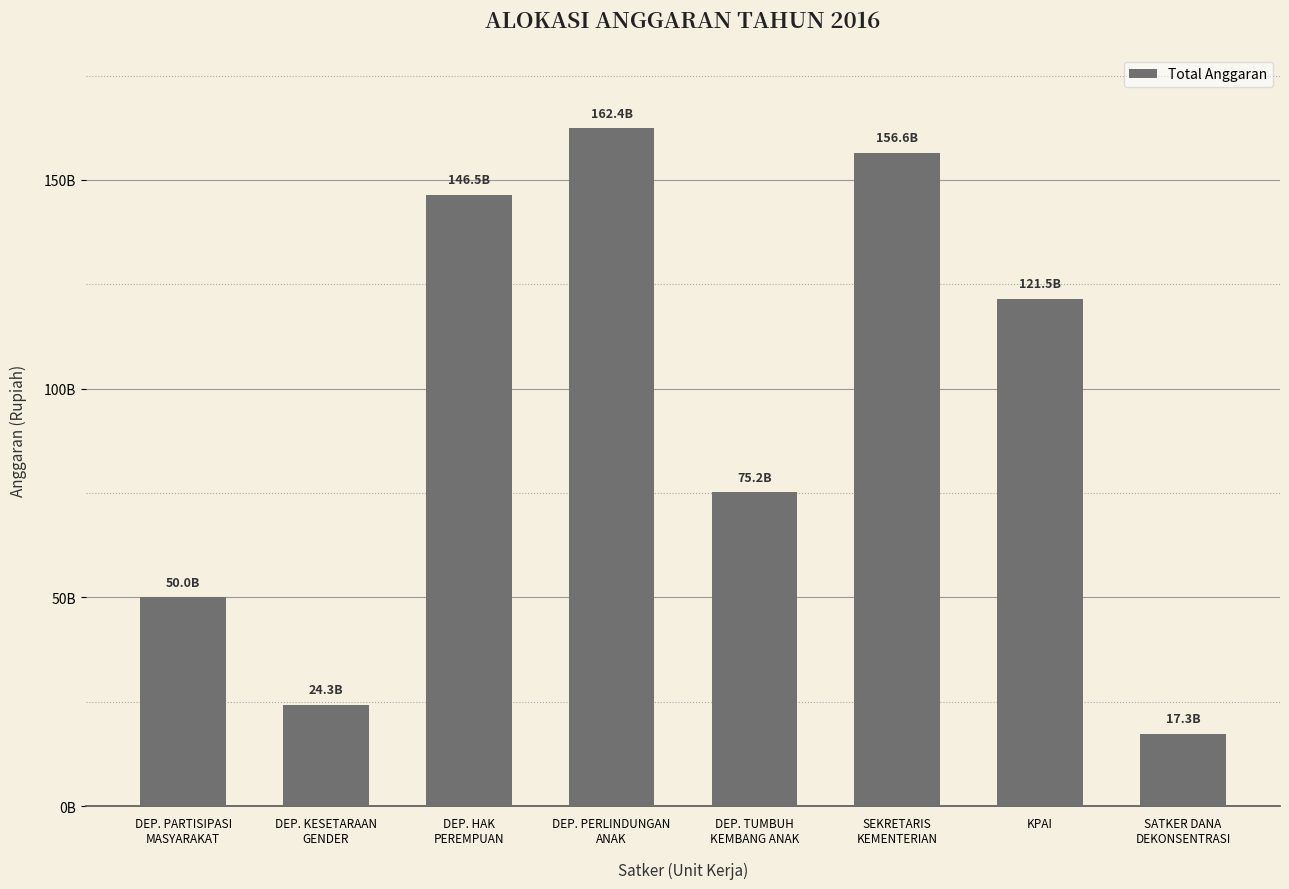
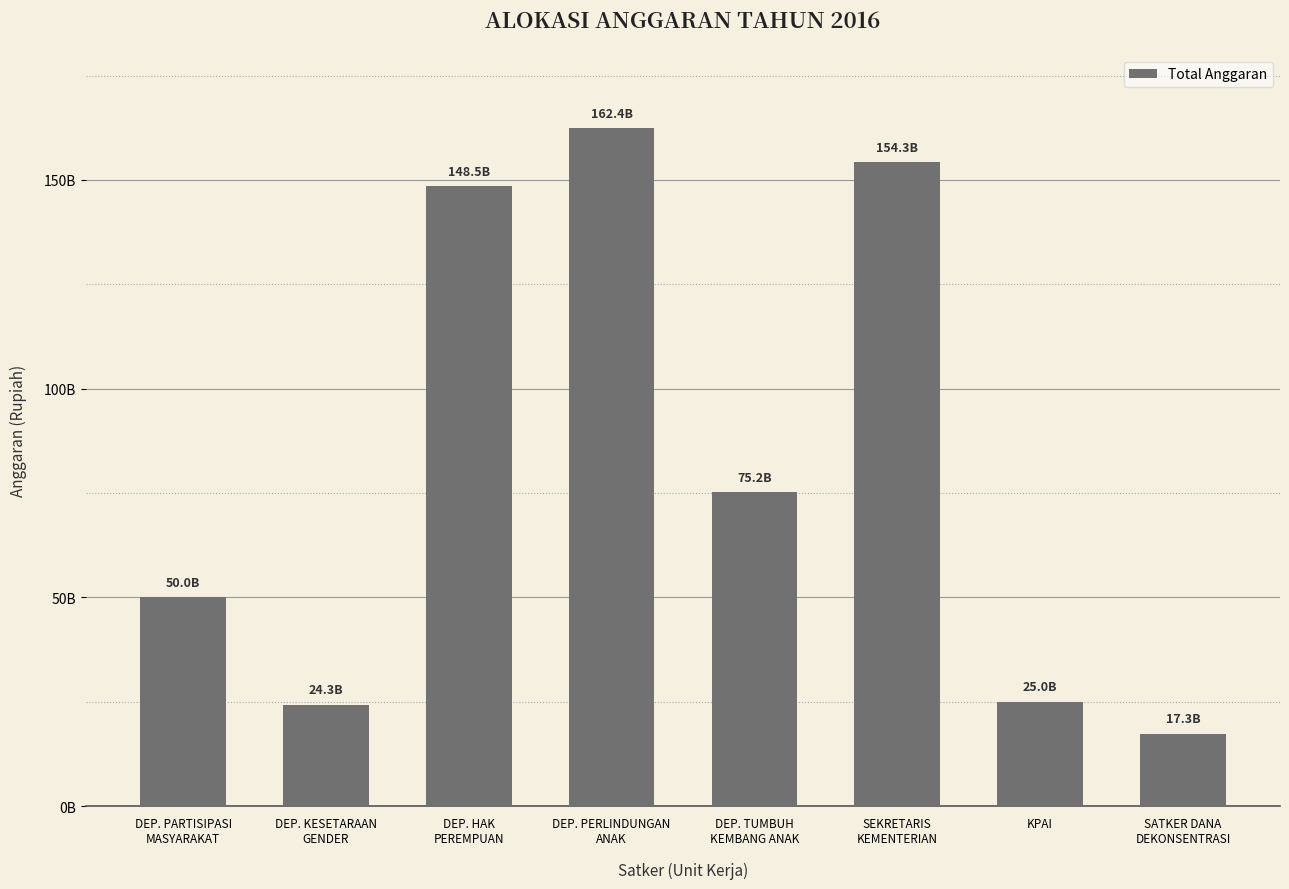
  {
    "DEP. PARTISIPASI MASYARAKAT": "50.0B",
    "DEP. KESETARAAN GENDER": "24.3B",
-   "DEP. HAK PEREMPUAN": "146.5B",
+   "DEP. HAK PEREMPUAN": "148.5B",
    "DEP. PERLINDUNGAN ANAK": "162.4B",
    "DEP. TUMBUH KEMBANG ANAK": "75.2B",
-   "SEKRETARIS KEMENTERIAN": "156.6B",
-   "KPAI": "121.5B",
+   "SEKRETARIS KEMENTERIAN": "154.3B",
+   "KPAI": "25.0B",
    "SATKER DANA DEKONSENTRASI": "17.3B"
  }
